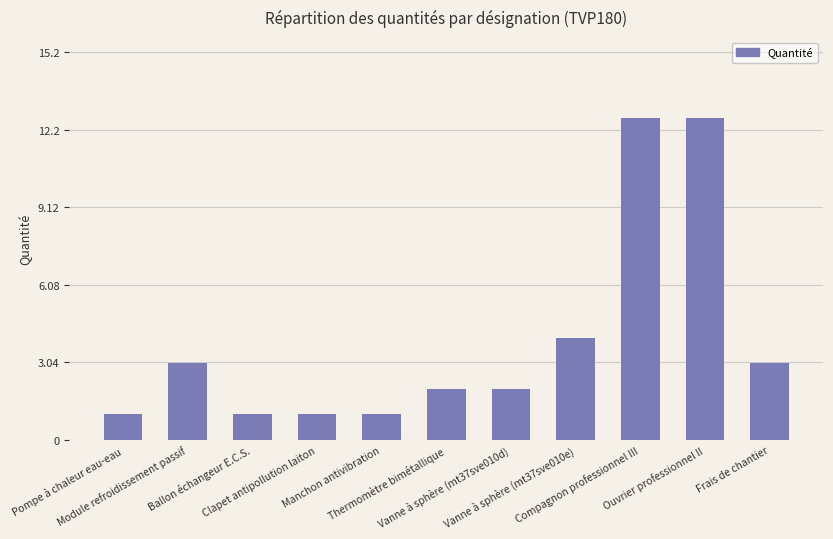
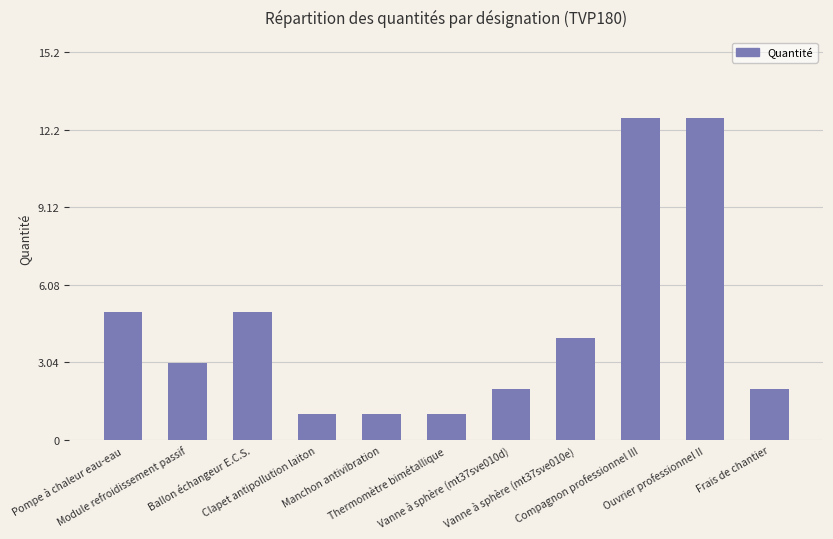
  {
-   "Pompe à chaleur eau-eau": 1,
+   "Pompe à chaleur eau-eau": 5,
    "Module refroidissement passif": 3,
-   "Ballon échangeur E.C.S.": 1,
+   "Ballon échangeur E.C.S.": 5,
    "Clapet antipollution laiton": 1,
    "Manchon antivibration": 1,
-   "Thermomètre bimétallique": 2,
+   "Thermomètre bimétallique": 1,
    "Vanne à sphère (mt37sve010d)": 2,
    "Vanne à sphère (mt37sve010e)": 4,
    "Compagnon professionnel III": 12.6,
    "Ouvrier professionnel II": 12.6,
-   "Frais de chantier": 3
+   "Frais de chantier": 2
  }
